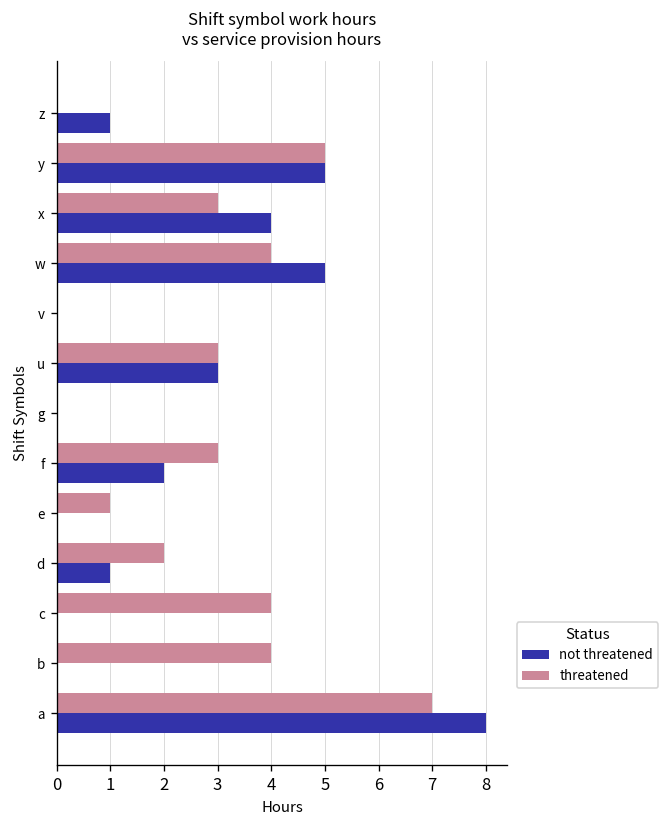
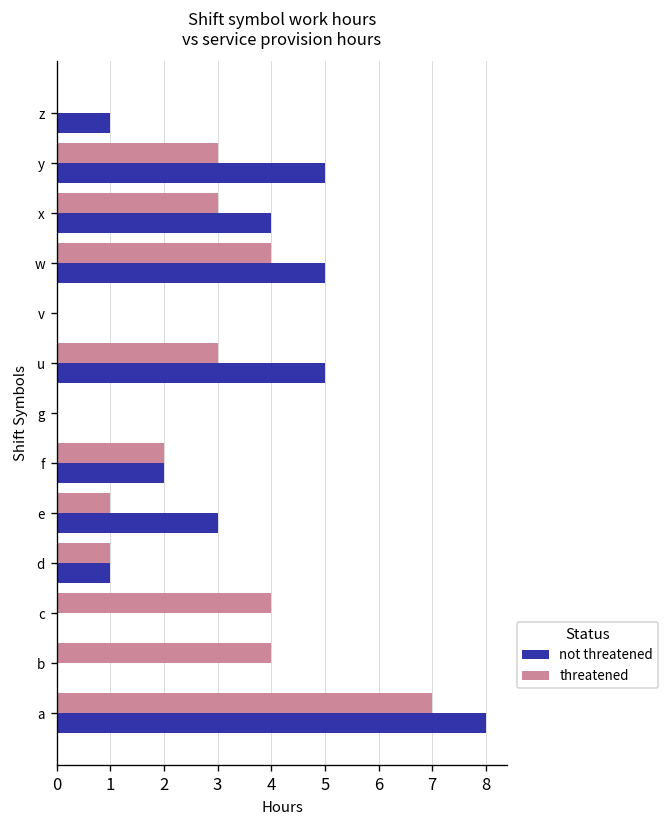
  {
    "not threatened": {
      "z": 1,
      "y": 5,
      "x": 4,
      "w": 5,
      "v": 0,
-     "u": 3,
+     "u": 5,
      "g": 0,
      "f": 2,
-     "e": 0,
+     "e": 3,
      "d": 1,
      "c": 0,
      "b": 0,
      "a": 8
    },
    "threatened": {
      "z": 0,
-     "y": 5,
+     "y": 3,
      "x": 3,
      "w": 4,
      "v": 0,
      "u": 3,
      "g": 0,
-     "f": 3,
+     "f": 2,
      "e": 1,
-     "d": 2,
+     "d": 1,
      "c": 4,
      "b": 4,
      "a": 7
    }
  }
